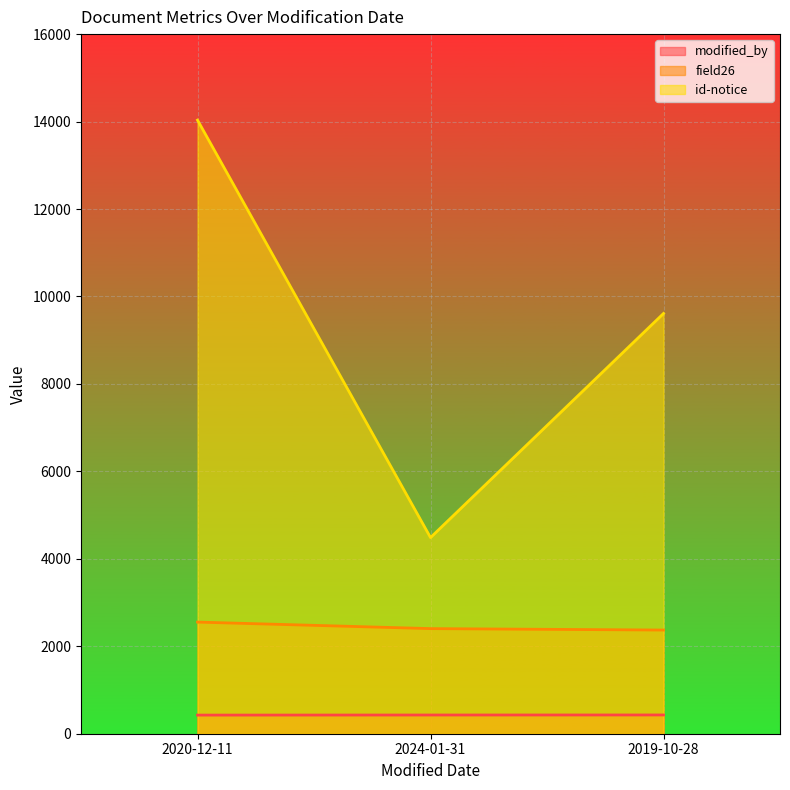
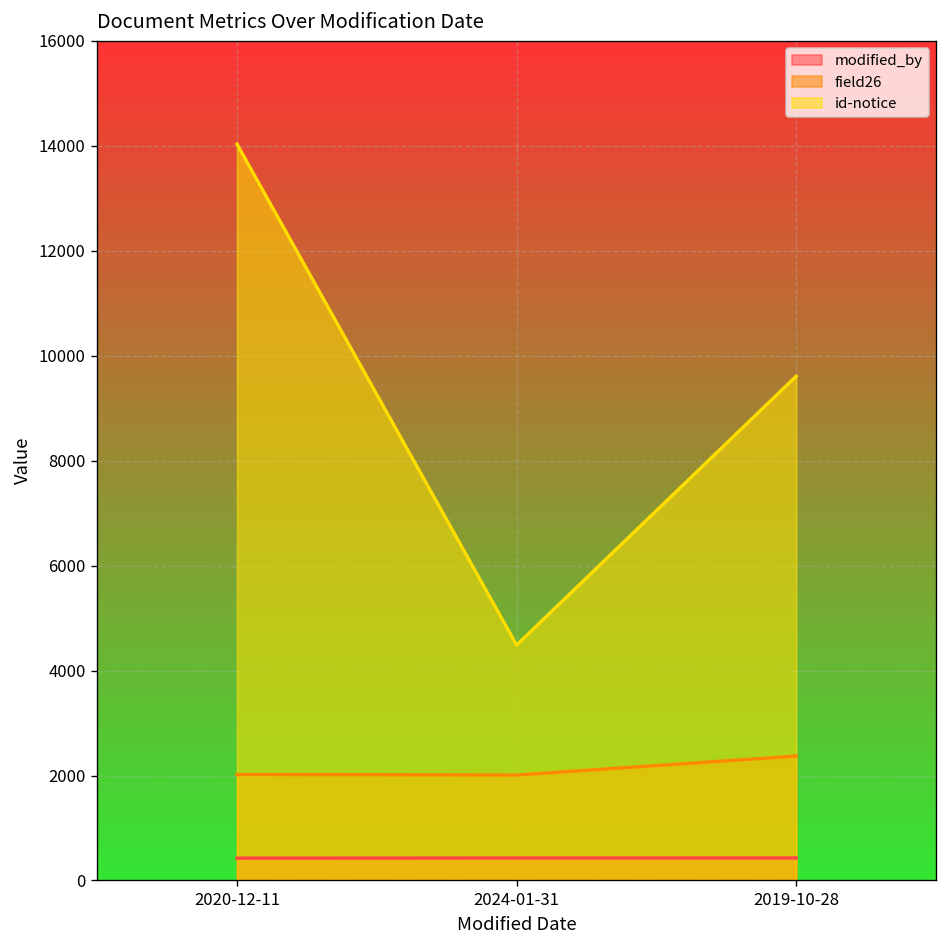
  {
    "modified_by": {
      "2020-12-11": 400,
      "2024-01-31": 400,
      "2019-10-28": 400
    },
    "field26": {
-     "2020-12-11": 2600,
-     "2024-01-31": 2400,
+     "2020-12-11": 2000,
+     "2024-01-31": 2000,
      "2019-10-28": 2400
    },
    "id-notice": {
      "2020-12-11": 14000,
      "2024-01-31": 4500,
      "2019-10-28": 9600
    }
  }
